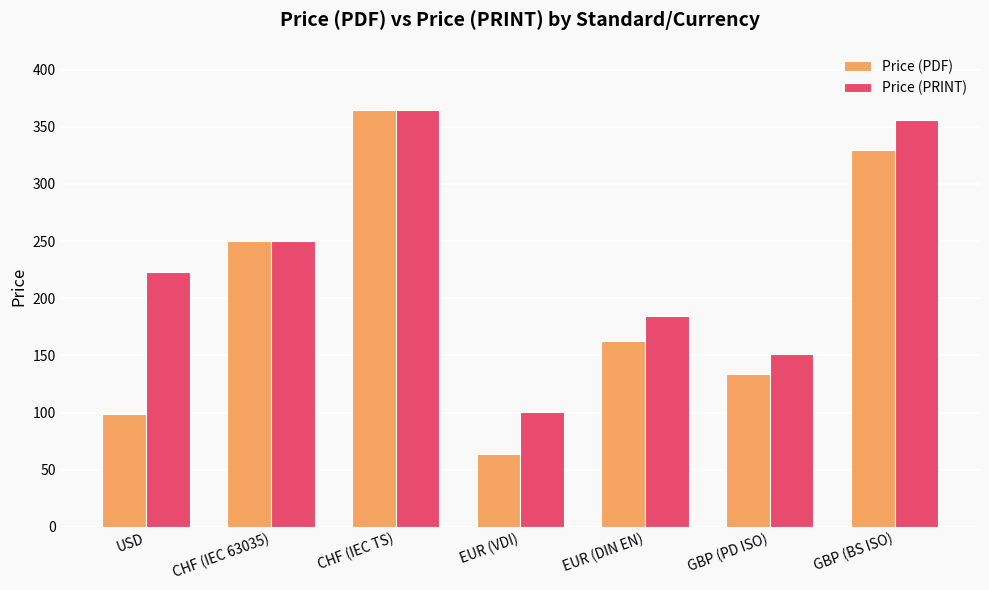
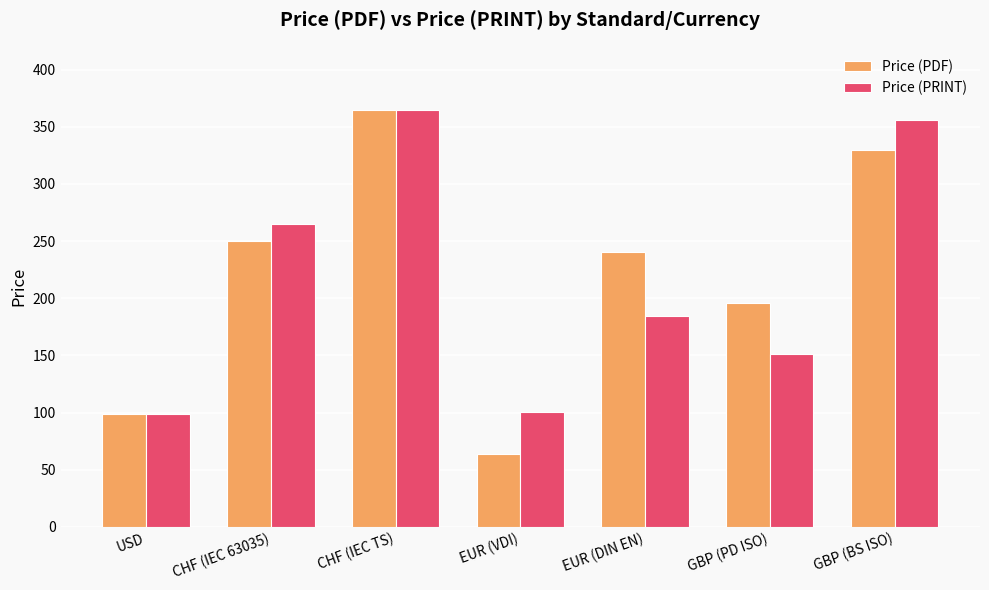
  {
    "Price (PDF)": {
      "USD": 99,
      "CHF (IEC 63035)": 250,
      "CHF (IEC TS)": 365,
      "EUR (VDI)": 64,
-     "EUR (DIN EN)": 163,
-     "GBP (PD ISO)": 134,
+     "EUR (DIN EN)": 241,
+     "GBP (PD ISO)": 196,
      "GBP (BS ISO)": 330
    },
    "Price (PRINT)": {
-     "USD": 223,
-     "CHF (IEC 63035)": 250,
+     "USD": 99,
+     "CHF (IEC 63035)": 265,
      "CHF (IEC TS)": 365,
      "EUR (VDI)": 101,
      "EUR (DIN EN)": 185,
      "GBP (PD ISO)": 152,
      "GBP (BS ISO)": 356
    }
  }
